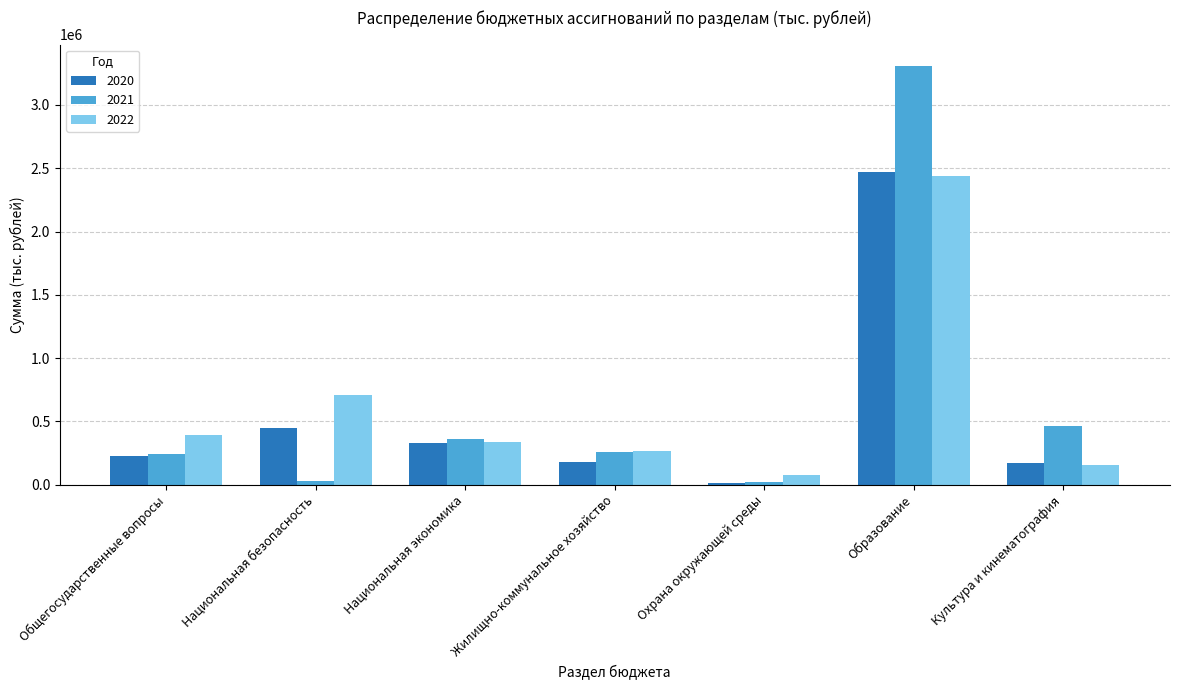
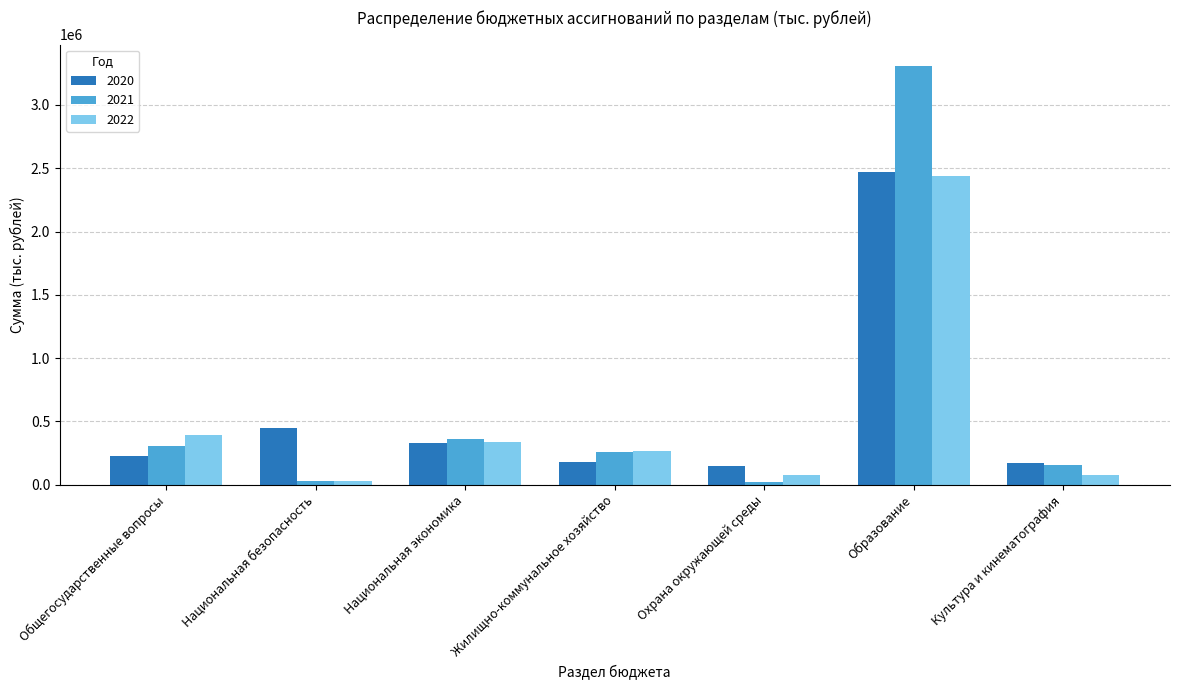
  {
    "2020": {
      "Общегосударственные вопросы": 220000,
      "Национальная безопасность": 450000,
      "Национальная экономика": 330000,
      "Жилищно-коммунальное хозяйство": 180000,
-     "Охрана окружающей среды": 20000,
+     "Охрана окружающей среды": 150000,
      "Образование": 2470000,
      "Культура и кинематография": 170000
    },
    "2021": {
-     "Общегосударственные вопросы": 240000,
+     "Общегосударственные вопросы": 310000,
      "Национальная безопасность": 30000,
      "Национальная экономика": 360000,
      "Жилищно-коммунальное хозяйство": 260000,
      "Образование": 3310000,
-     "Культура и кинематография": 460000
+     "Культура и кинематография": 150000
    },
    "2022": {
      "Общегосударственные вопросы": 390000,
-     "Национальная безопасность": 710000,
+     "Национальная безопасность": 30000,
      "Национальная экономика": 330000,
      "Жилищно-коммунальное хозяйство": 270000,
      "Охрана окружающей среды": 70000,
      "Образование": 2440000,
-     "Культура и кинематография": 160000
+     "Культура и кинематография": 80000
    }
  }
